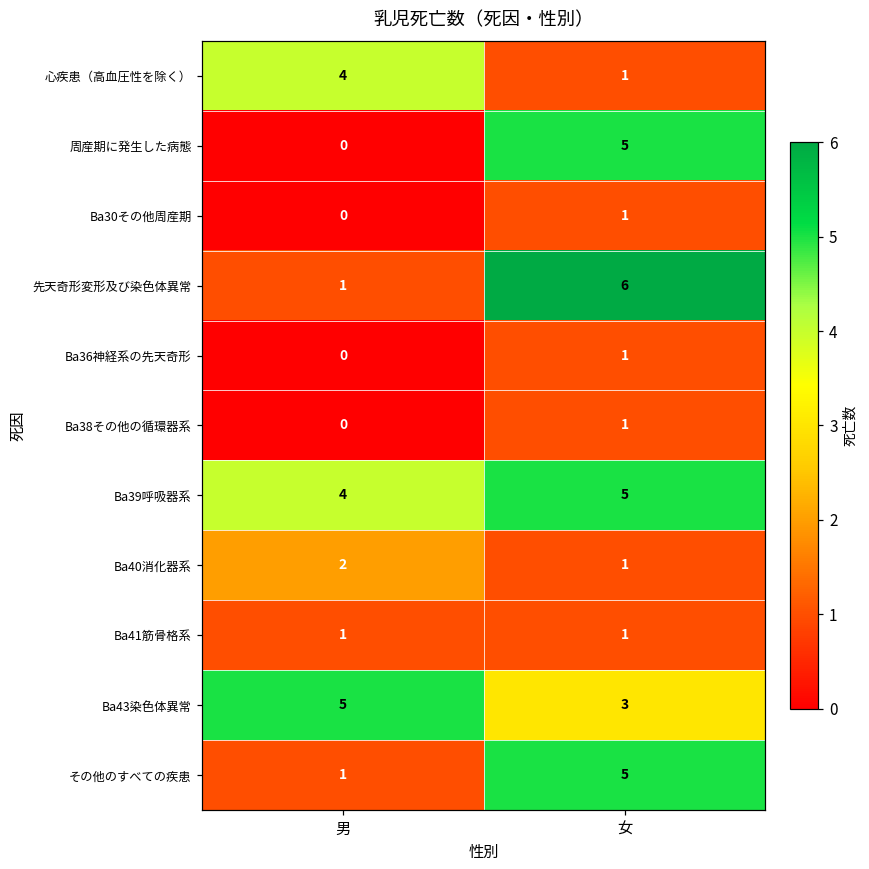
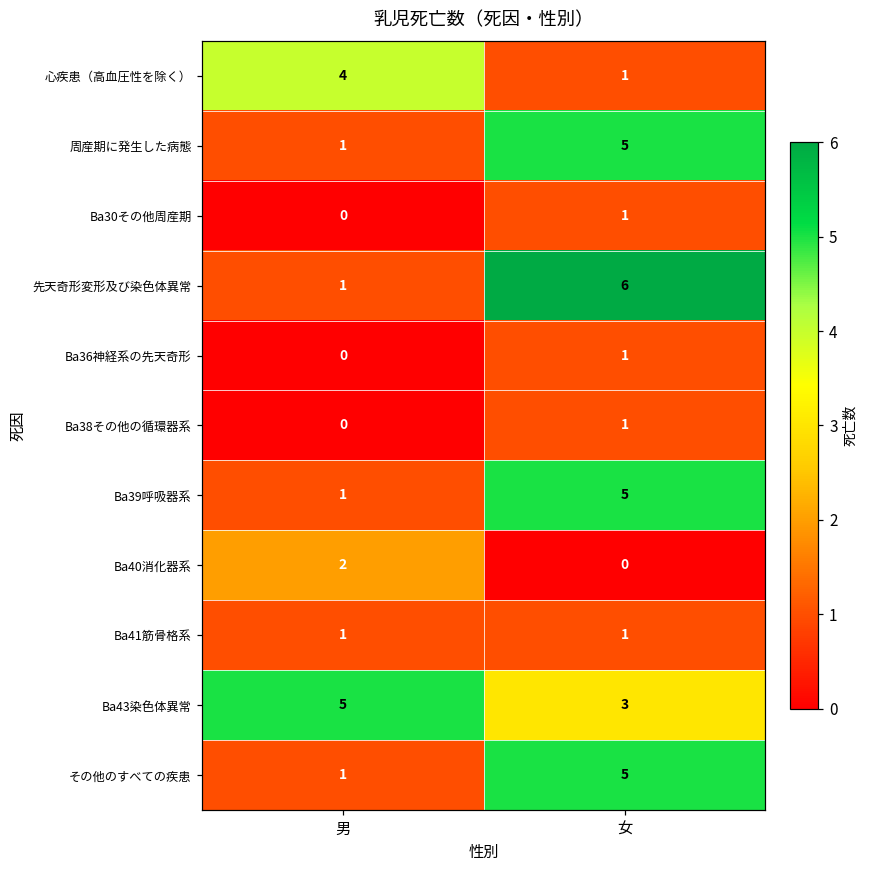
  {
    "心疾患（高血圧性を除く）": {
      "男": 4,
      "女": 1
    },
    "周産期に発生した病態": {
-     "男": 0,
+     "男": 1,
      "女": 5
    },
    "Ba30その他周産期": {
      "男": 0,
      "女": 1
    },
    "先天奇形変形及び染色体異常": {
      "男": 1,
      "女": 6
    },
    "Ba36神経系の先天奇形": {
      "男": 0,
      "女": 1
    },
    "Ba38その他の循環器系": {
      "男": 0,
      "女": 1
    },
    "Ba39呼吸器系": {
-     "男": 4,
+     "男": 1,
      "女": 5
    },
    "Ba40消化器系": {
      "男": 2,
-     "女": 1
+     "女": 0
    },
    "Ba41筋骨格系": {
      "男": 1,
      "女": 1
    },
    "Ba43染色体異常": {
      "男": 5,
      "女": 3
    },
    "その他のすべての疾患": {
      "男": 1,
      "女": 5
    }
  }
